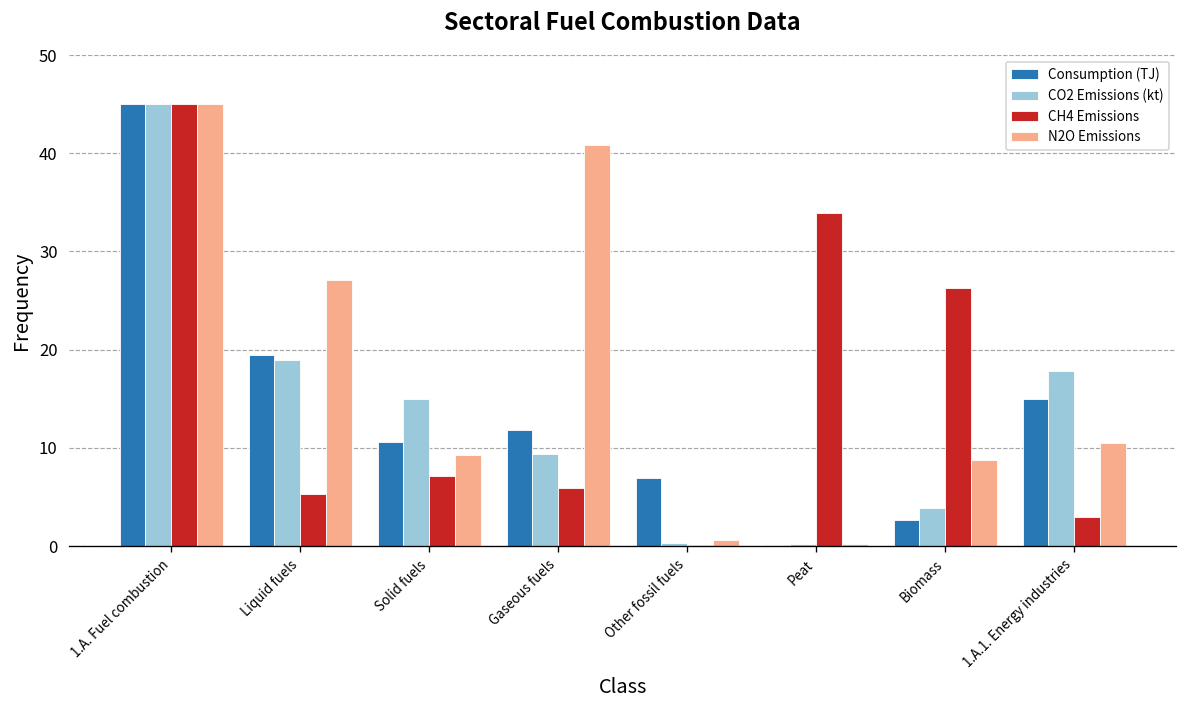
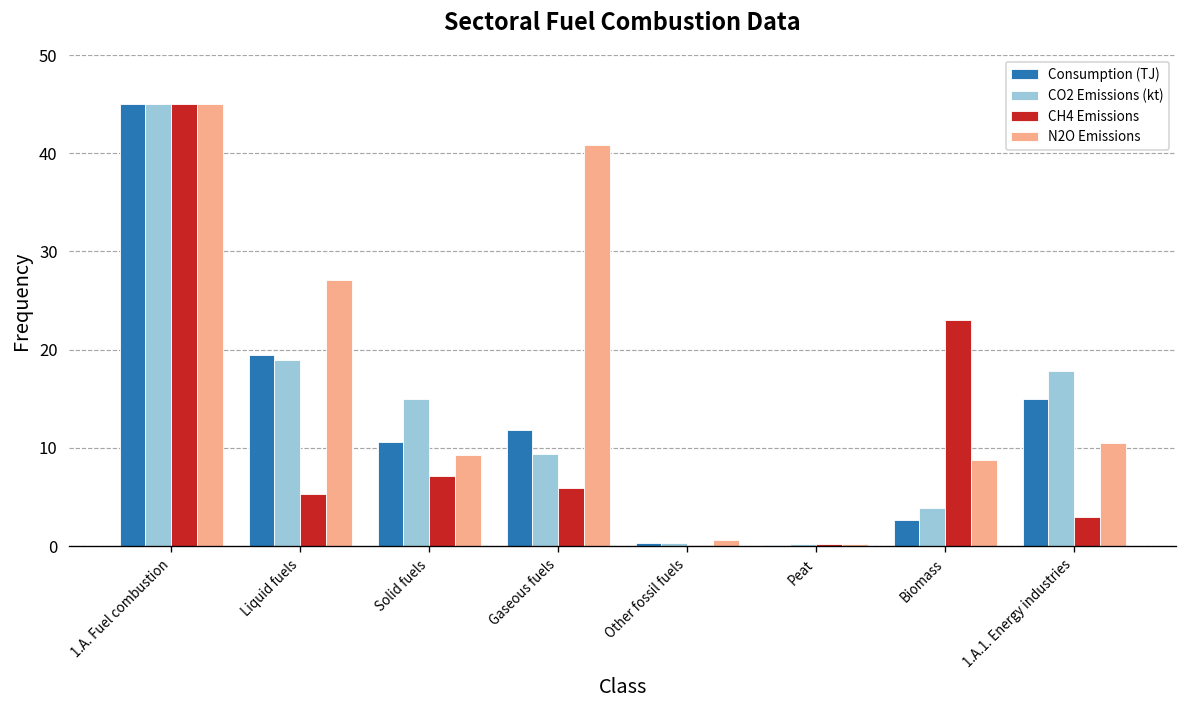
  {
    "Consumption (TJ)": {
      "1.A. Fuel combustion": 45,
      "Liquid fuels": 19,
      "Solid fuels": 11,
      "Gaseous fuels": 12,
-     "Other fossil fuels": 7,
+     "Other fossil fuels": 0,
      "Biomass": 3,
      "1.A.1. Energy industries": 15
    },
    "CO2 Emissions (kt)": {
      "1.A. Fuel combustion": 45,
      "Liquid fuels": 19,
      "Solid fuels": 15,
      "Gaseous fuels": 9,
      "Other fossil fuels": 0,
      "Biomass": 4,
      "1.A.1. Energy industries": 18
    },
    "CH4 Emissions": {
      "1.A. Fuel combustion": 45,
      "Liquid fuels": 5,
      "Solid fuels": 7,
      "Gaseous fuels": 6,
-     "Peat": 34,
-     "Biomass": 26,
+     "Peat": 0,
+     "Biomass": 23,
      "1.A.1. Energy industries": 3
    },
    "N2O Emissions": {
      "1.A. Fuel combustion": 45,
      "Liquid fuels": 27,
      "Solid fuels": 9,
      "Gaseous fuels": 41,
      "Other fossil fuels": 1,
      "Biomass": 9,
      "1.A.1. Energy industries": 10
    }
  }
